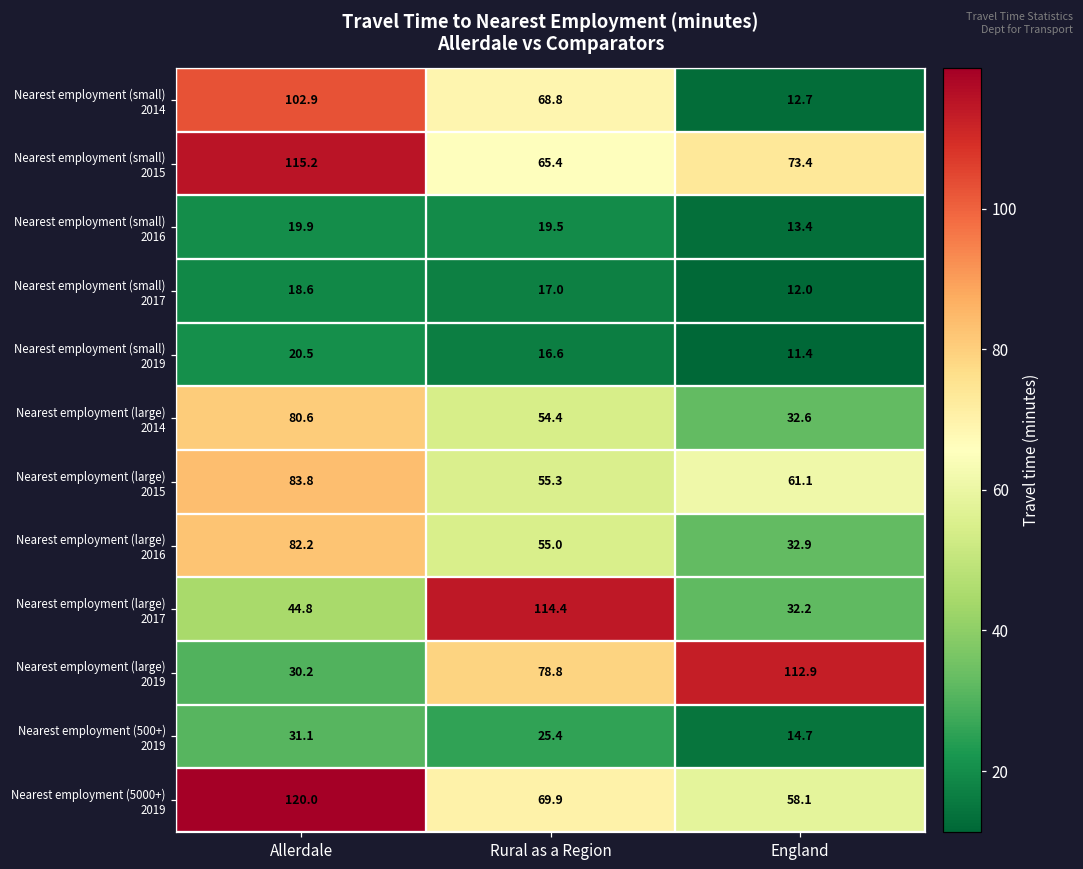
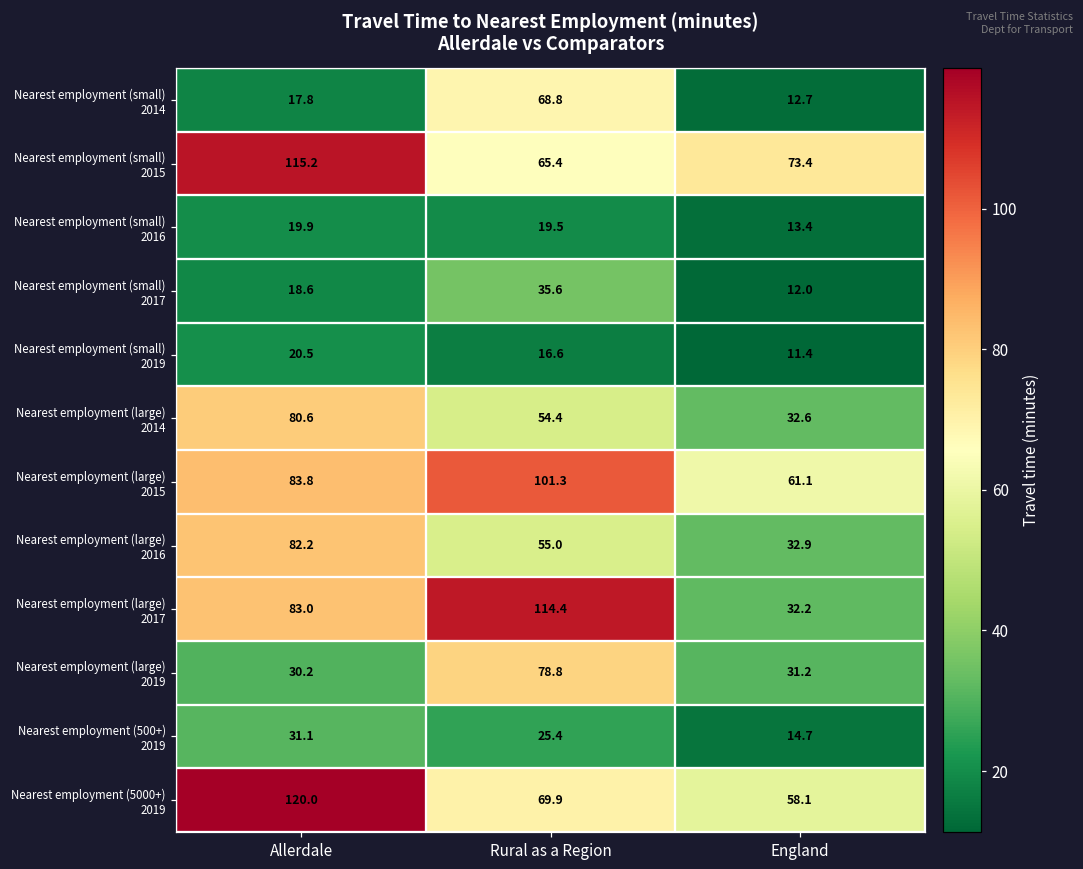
  {
    "Nearest employment (small) 2014": {
-     "Allerdale": 102.9,
+     "Allerdale": 17.8,
      "Rural as a Region": 68.8,
      "England": 12.7
    },
    "Nearest employment (small) 2015": {
      "Allerdale": 115.2,
      "Rural as a Region": 65.4,
      "England": 73.4
    },
    "Nearest employment (small) 2016": {
      "Allerdale": 19.9,
      "Rural as a Region": 19.5,
      "England": 13.4
    },
    "Nearest employment (small) 2017": {
      "Allerdale": 18.6,
-     "Rural as a Region": 17.0,
+     "Rural as a Region": 35.6,
      "England": 12.0
    },
    "Nearest employment (small) 2019": {
      "Allerdale": 20.5,
      "Rural as a Region": 16.6,
      "England": 11.4
    },
    "Nearest employment (large) 2014": {
      "Allerdale": 80.6,
      "Rural as a Region": 54.4,
      "England": 32.6
    },
    "Nearest employment (large) 2015": {
      "Allerdale": 83.8,
-     "Rural as a Region": 55.3,
+     "Rural as a Region": 101.3,
      "England": 61.1
    },
    "Nearest employment (large) 2016": {
      "Allerdale": 82.2,
      "Rural as a Region": 55.0,
      "England": 32.9
    },
    "Nearest employment (large) 2017": {
-     "Allerdale": 44.8,
+     "Allerdale": 83.0,
      "Rural as a Region": 114.4,
      "England": 32.2
    },
    "Nearest employment (large) 2019": {
      "Allerdale": 30.2,
      "Rural as a Region": 78.8,
-     "England": 112.9
+     "England": 31.2
    },
    "Nearest employment (500+) 2019": {
      "Allerdale": 31.1,
      "Rural as a Region": 25.4,
      "England": 14.7
    },
    "Nearest employment (5000+) 2019": {
      "Allerdale": 120.0,
      "Rural as a Region": 69.9,
      "England": 58.1
    }
  }
